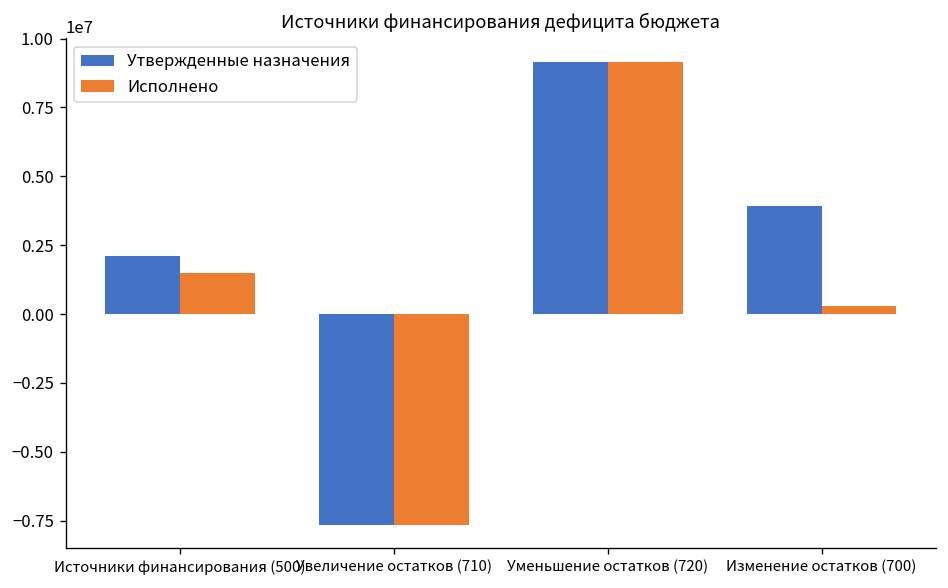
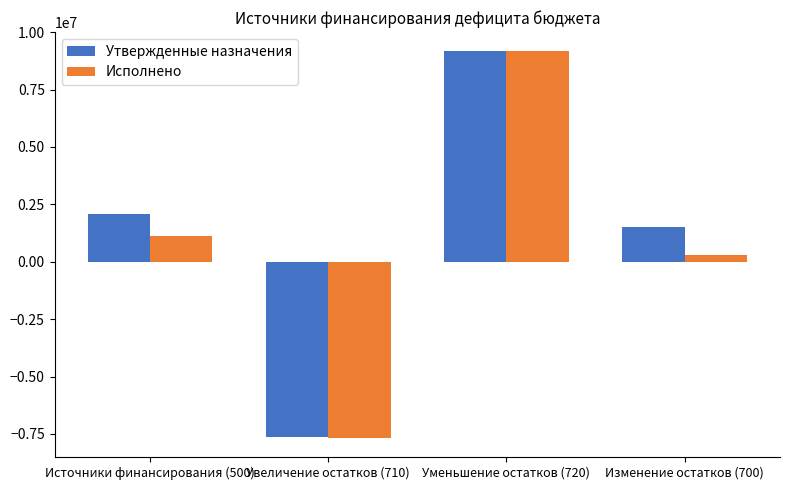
  {
    "Утвержденные назначения": {
      "Источники финансирования (500)": 2100000,
      "Увеличение остатков (710)": -7700000,
      "Уменьшение остатков (720)": 9200000,
-     "Изменение остатков (700)": 3900000
+     "Изменение остатков (700)": 1500000
    },
    "Исполнено": {
-     "Источники финансирования (500)": 1500000,
+     "Источники финансирования (500)": 1100000,
      "Увеличение остатков (710)": -7700000,
      "Уменьшение остатков (720)": 9200000,
      "Изменение остатков (700)": 300000
    }
  }
